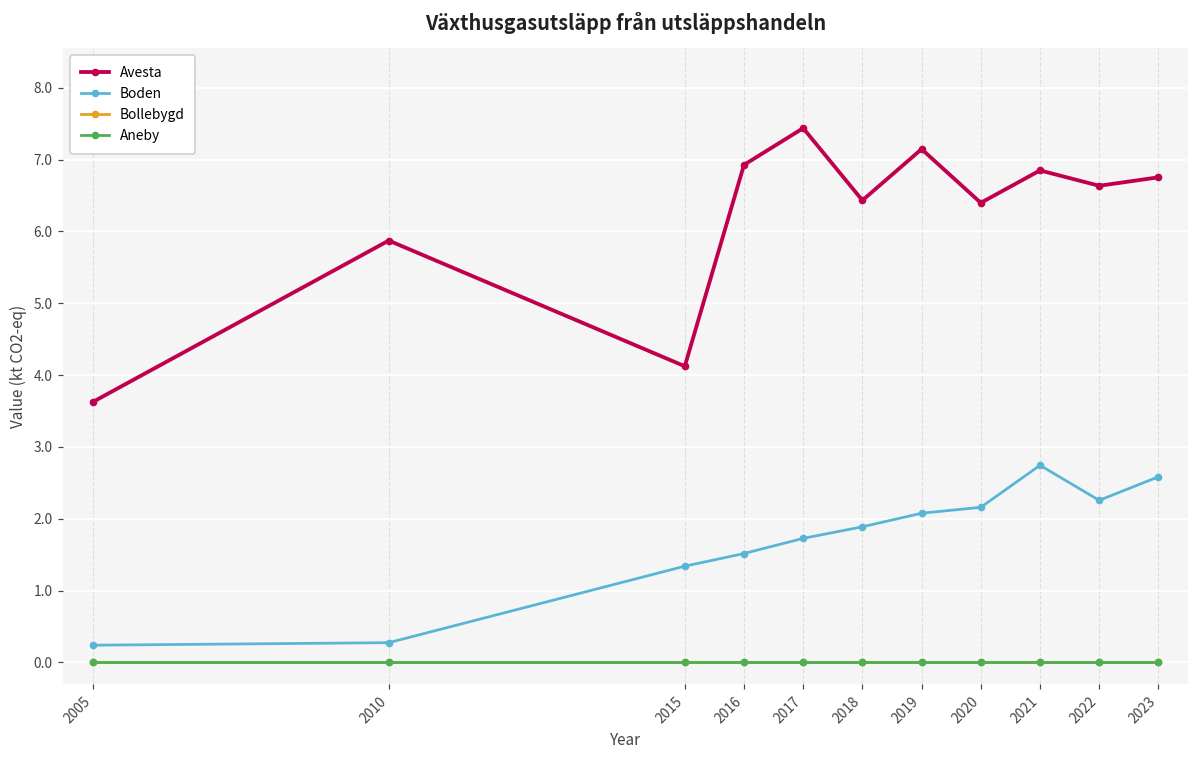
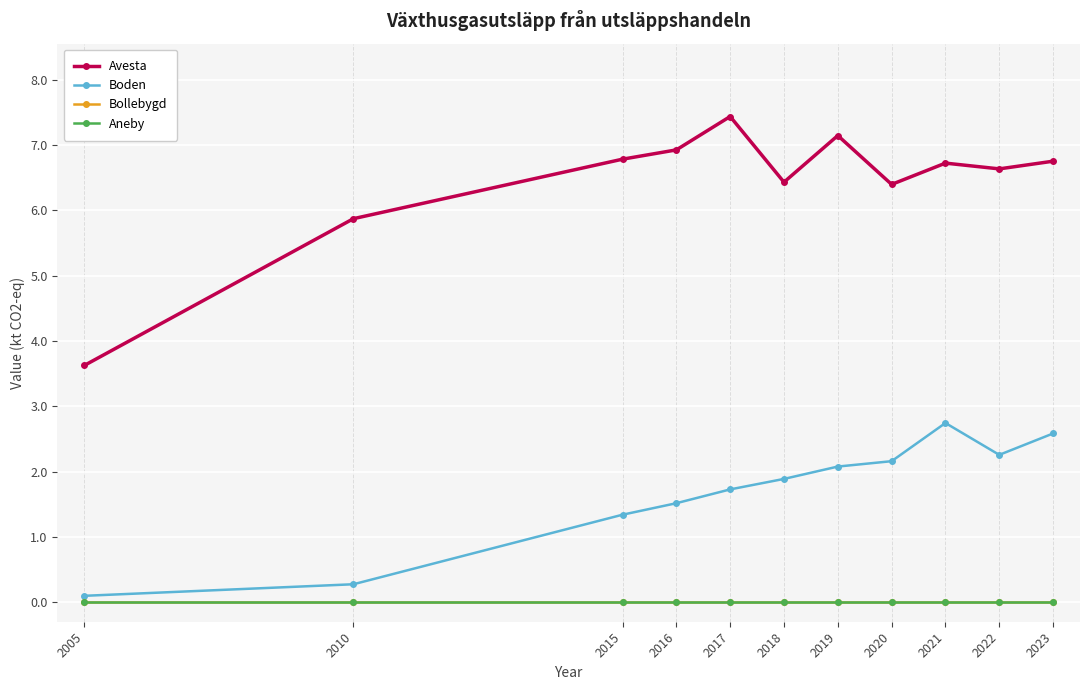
  {
    "Avesta": {
      "2005": 3.6,
      "2010": 5.9,
-     "2015": 4.1,
+     "2015": 6.8,
      "2016": 6.9,
      "2017": 7.4,
      "2018": 6.4,
      "2019": 7.1,
      "2020": 6.4,
-     "2021": 6.8,
+     "2021": 6.7,
      "2022": 6.6,
      "2023": 6.8
    },
    "Boden": {
-     "2005": 0.2,
+     "2005": 0.1,
      "2010": 0.3,
      "2015": 1.3,
      "2016": 1.5,
      "2017": 1.7,
      "2018": 1.9,
      "2019": 2.1,
      "2020": 2.2,
      "2021": 2.7,
      "2022": 2.3,
      "2023": 2.6
    },
    "Aneby": {
      "2005": 0.0,
      "2010": 0.0,
      "2015": 0.0,
      "2016": 0.0,
      "2017": 0.0,
      "2018": 0.0,
      "2019": 0.0,
      "2020": 0.0,
      "2021": 0.0,
      "2022": 0.0,
      "2023": 0.0
    }
  }
